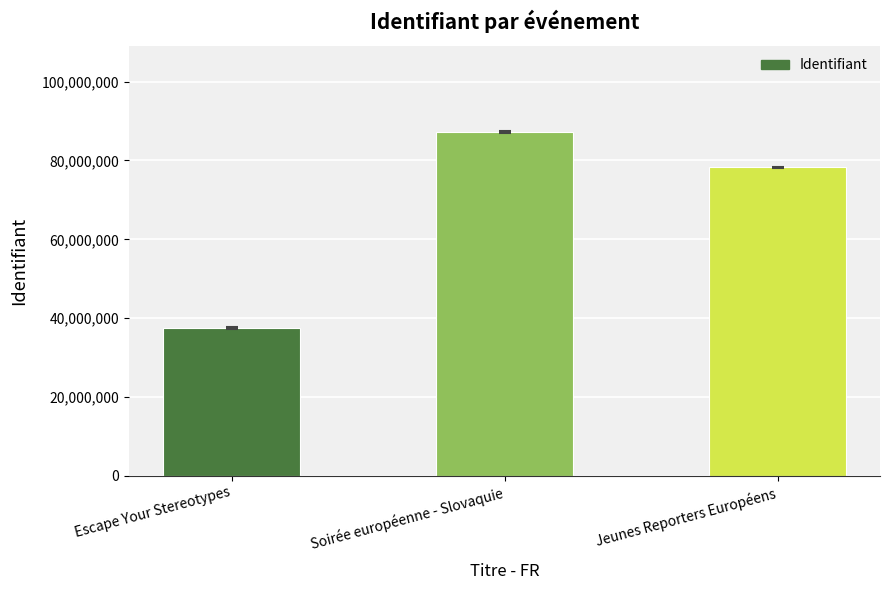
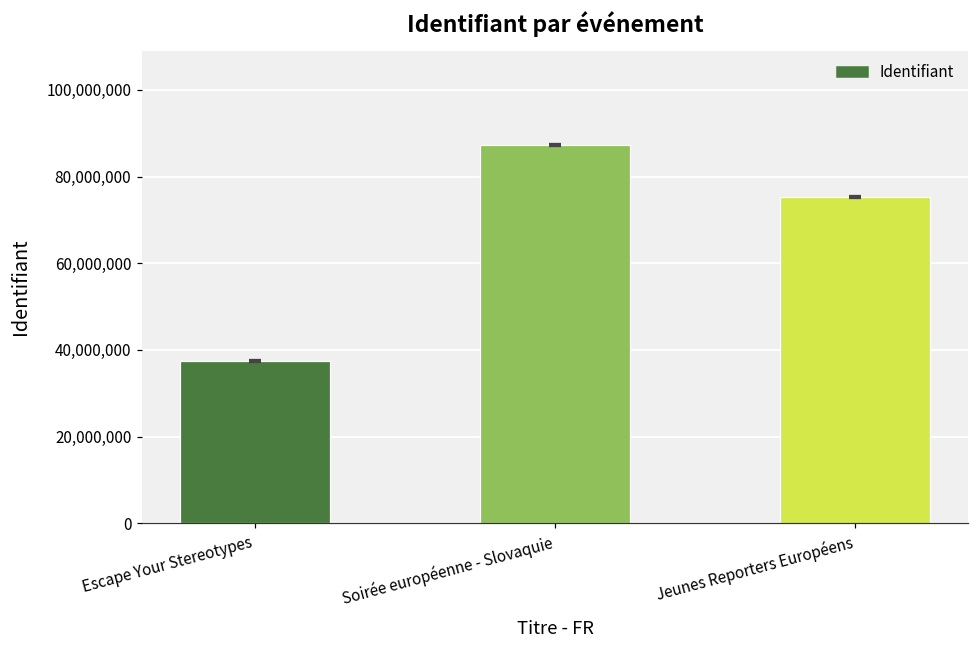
  {
    "Identifiant": {
      "Escape Your Stereotypes": "38,000,000",
      "Soirée européenne - Slovaquie": "87,000,000",
-     "Jeunes Reporters Européens": "78,000,000"
+     "Jeunes Reporters Européens": "75,000,000"
    }
  }
